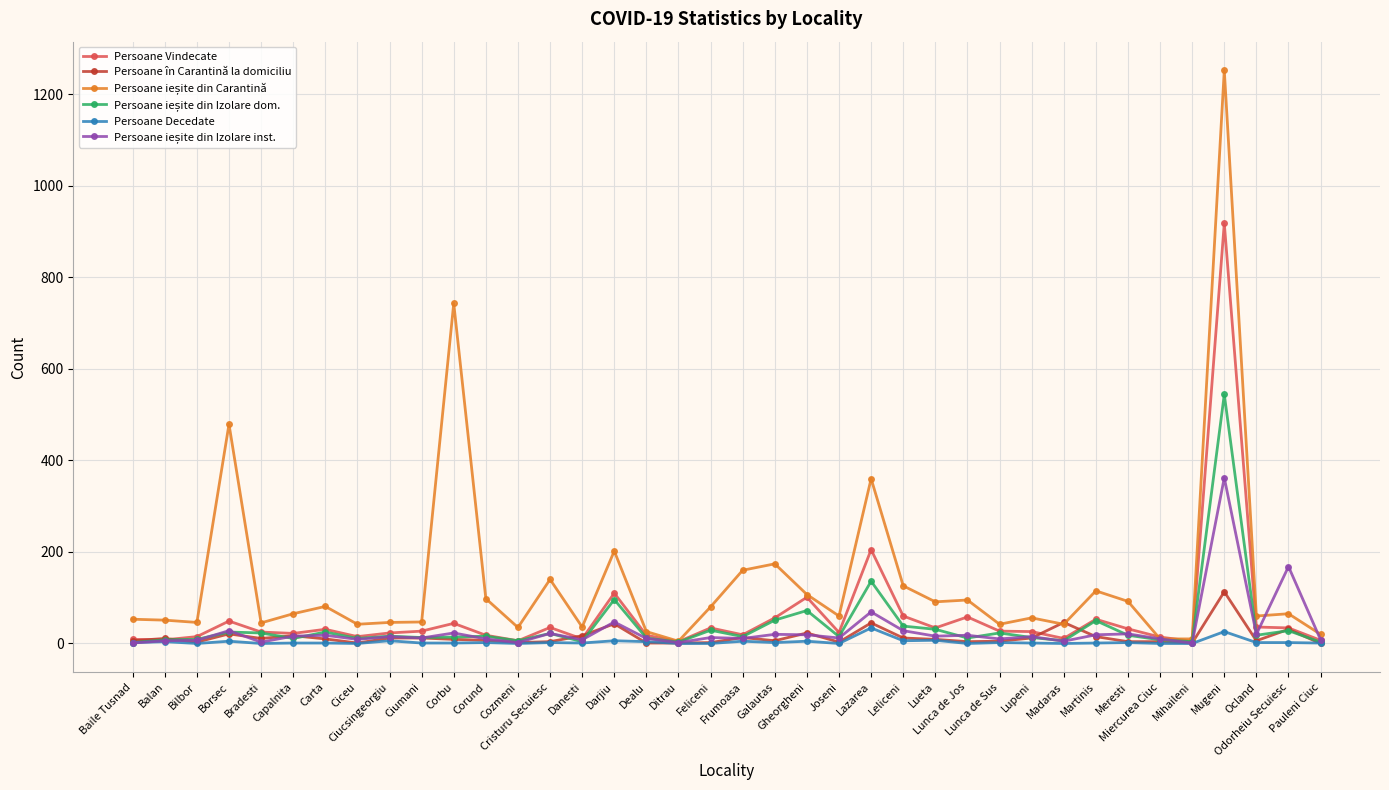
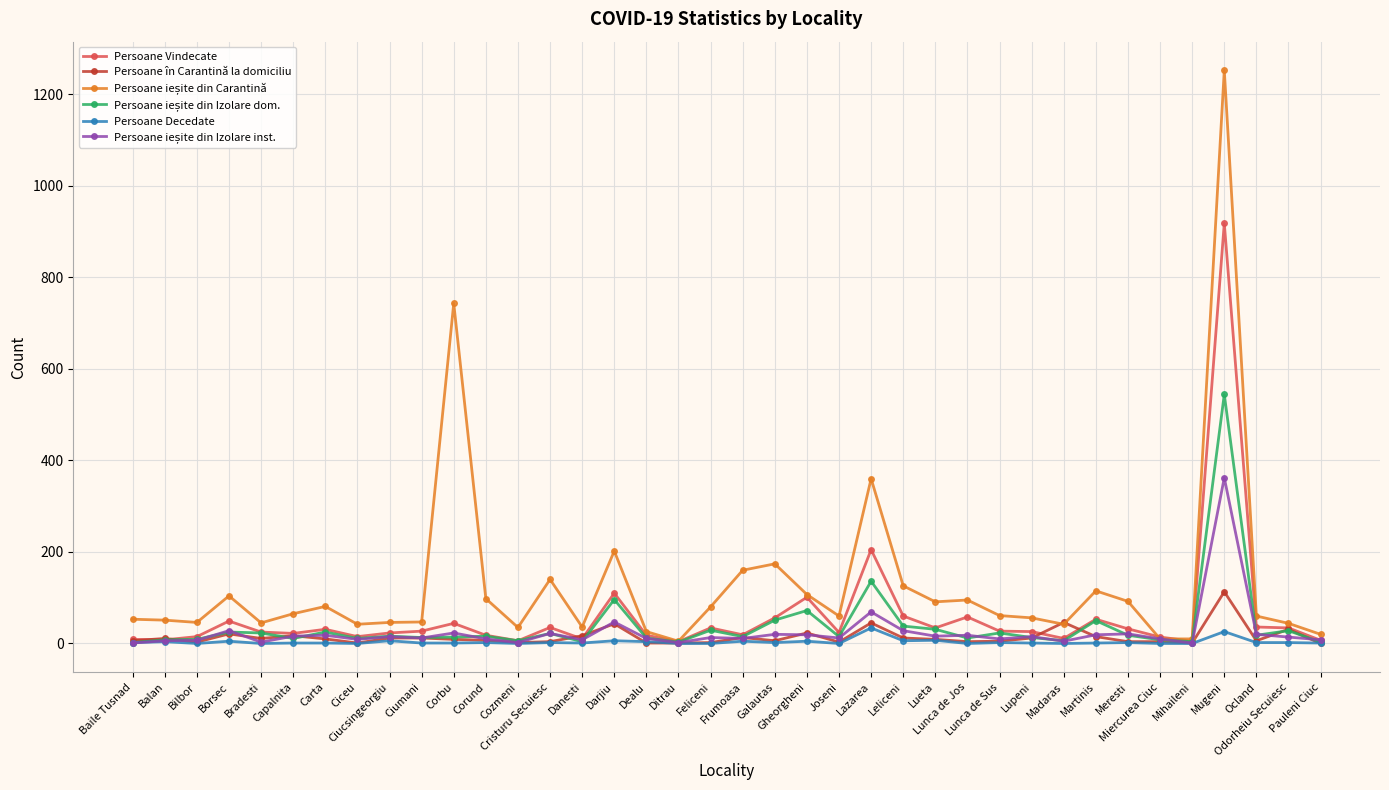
  {
    "Persoane ieșite din Carantină": {
      "Baile Tusnad": 50,
      "Balan": 50,
      "Bilbor": 50,
-     "Borsec": 480,
+     "Borsec": 100,
      "Bradesti": 50,
      "Capalnita": 70,
      "Carta": 80,
      "Ciceu": 40,
      "Ciucsingeorgiu": 50,
      "Ciumani": 50,
      "Corbu": 740,
      "Corund": 100,
      "Cozmeni": 40,
      "Cristuru Secuiesc": 140,
      "Danesti": 40,
      "Darjiu": 200,
      "Dealu": 30,
      "Feliceni": 80,
      "Frumoasa": 160,
      "Galautas": 170,
      "Gheorgheni": 110,
      "Joseni": 60,
      "Lazarea": 360,
      "Leliceni": 130,
      "Lueta": 90,
      "Lunca de Jos": 100,
-     "Lunca de Sus": 40,
+     "Lunca de Sus": 60,
      "Lupeni": 60,
      "Martinis": 120,
      "Meresti": 90,
      "Mugeni": 1250,
      "Ocland": 60,
-     "Odorheiu Secuiesc": 70,
+     "Odorheiu Secuiesc": 40,
      "Pauleni Ciuc": 20
    },
    "Persoane ieșite din Izolare dom.": {
      "Carta": 30,
      "Darjiu": 100,
      "Gheorgheni": 70,
      "Lazarea": 140,
      "Leliceni": 40,
      "Lunca de Jos": 10,
      "Mugeni": 540
    },
    "Persoane Decedate": {
      "Borsec": 10,
      "Capalnita": 0,
      "Carta": 0,
      "Ciucsingeorgiu": 10,
      "Ciumani": 0,
      "Corbu": 0,
      "Darjiu": 10,
      "Frumoasa": 10,
      "Gheorgheni": 10,
      "Lazarea": 30,
      "Leliceni": 10,
      "Lupeni": 0,
      "Martinis": 0,
      "Mugeni": 30,
      "Odorheiu Secuiesc": 0
    },
    "Persoane ieșite din Izolare inst.": {
      "Carta": 20,
      "Corbu": 20,
      "Feliceni": 10,
      "Galautas": 20,
      "Lazarea": 70,
      "Leliceni": 30,
      "Lueta": 20,
      "Lunca de Jos": 20,
      "Mugeni": 360,
-     "Odorheiu Secuiesc": 170
+     "Odorheiu Secuiesc": 10
    }
  }
